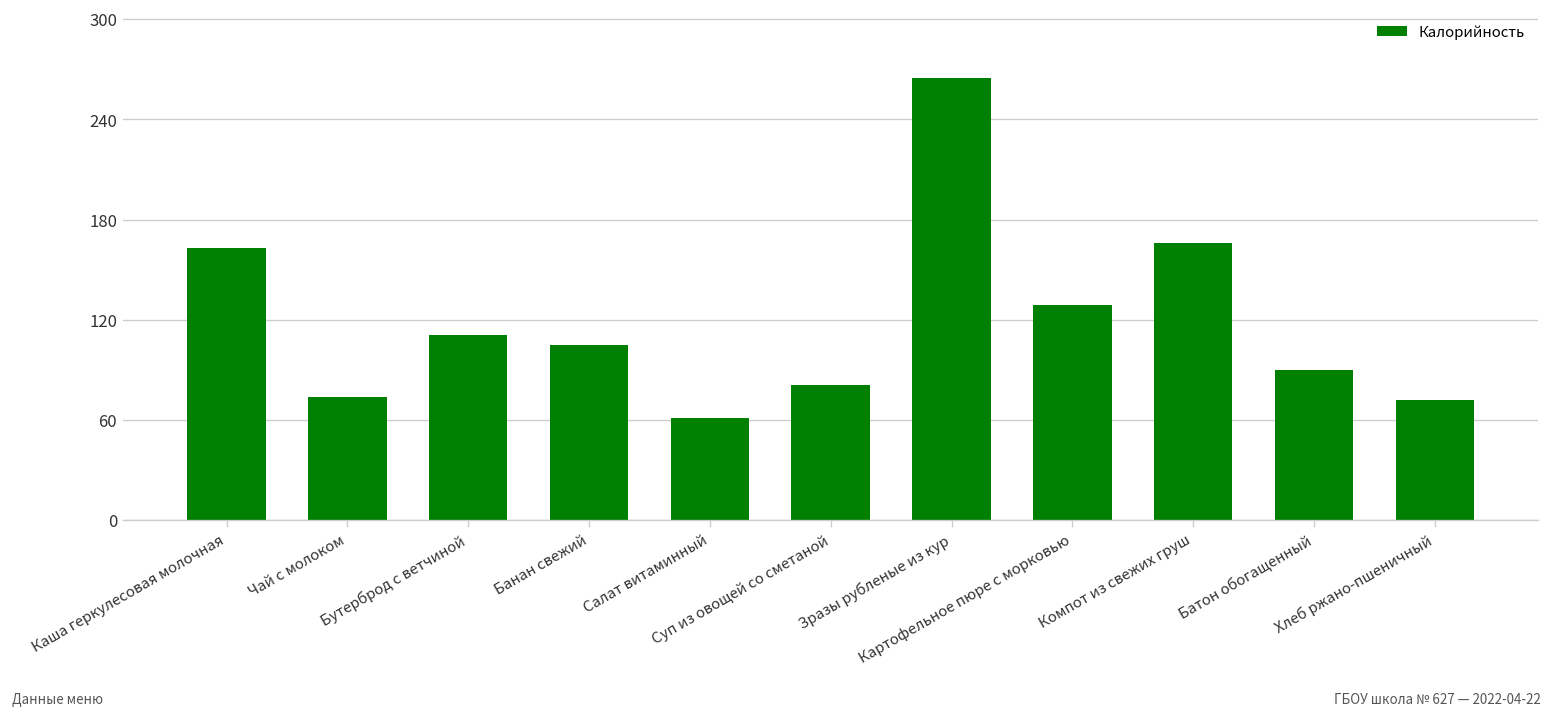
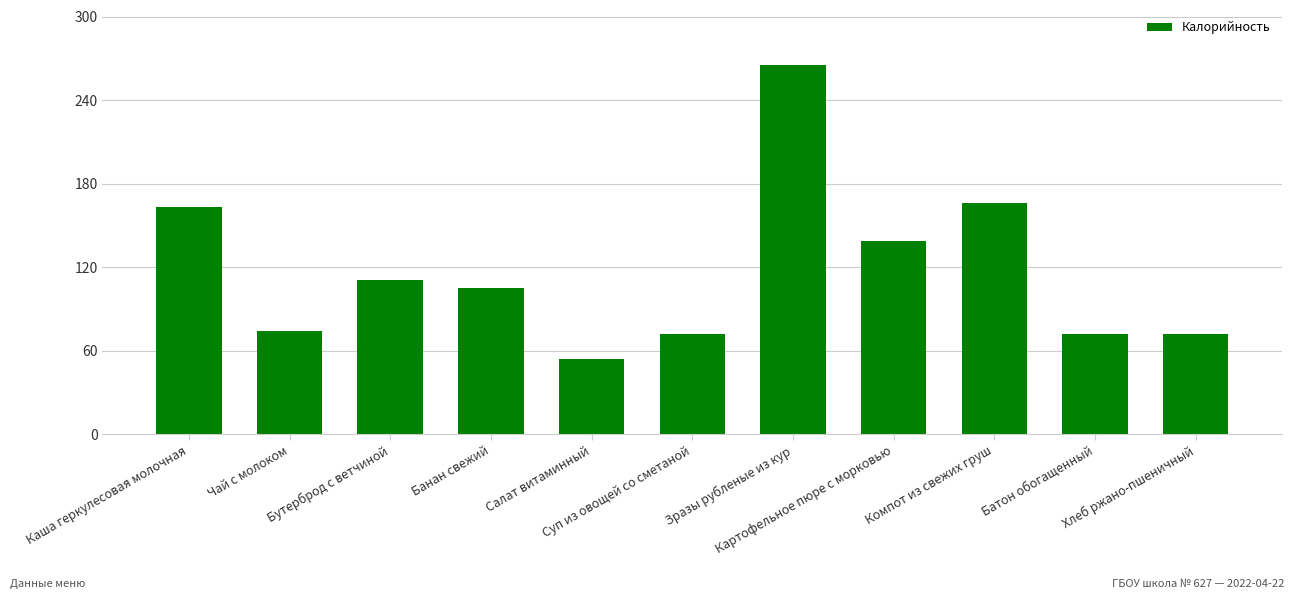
  {
    "Каша геркулесовая молочная": 163,
    "Чай с молоком": 74,
    "Бутерброд с ветчиной": 111,
    "Банан свежий": 105,
-   "Салат витаминный": 61,
-   "Суп из овощей со сметаной": 81,
+   "Салат витаминный": 54,
+   "Суп из овощей со сметаной": 72,
    "Зразы рубленые из кур": 265,
-   "Картофельное пюре с морковью": 129,
+   "Картофельное пюре с морковью": 139,
    "Компот из свежих груш": 166,
-   "Батон обогащенный": 90,
+   "Батон обогащенный": 72,
    "Хлеб ржано-пшеничный": 72
  }
